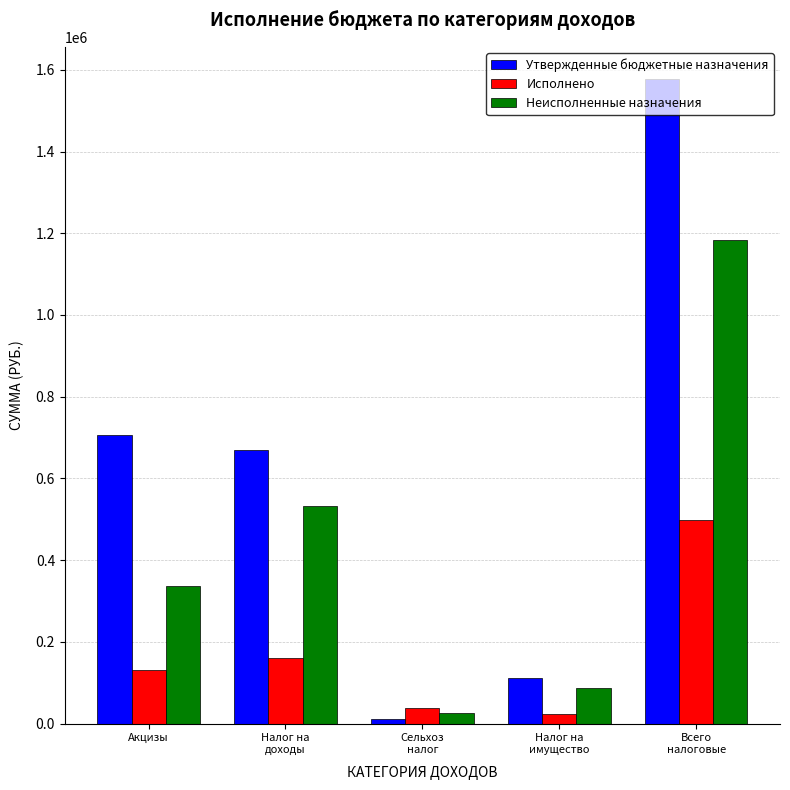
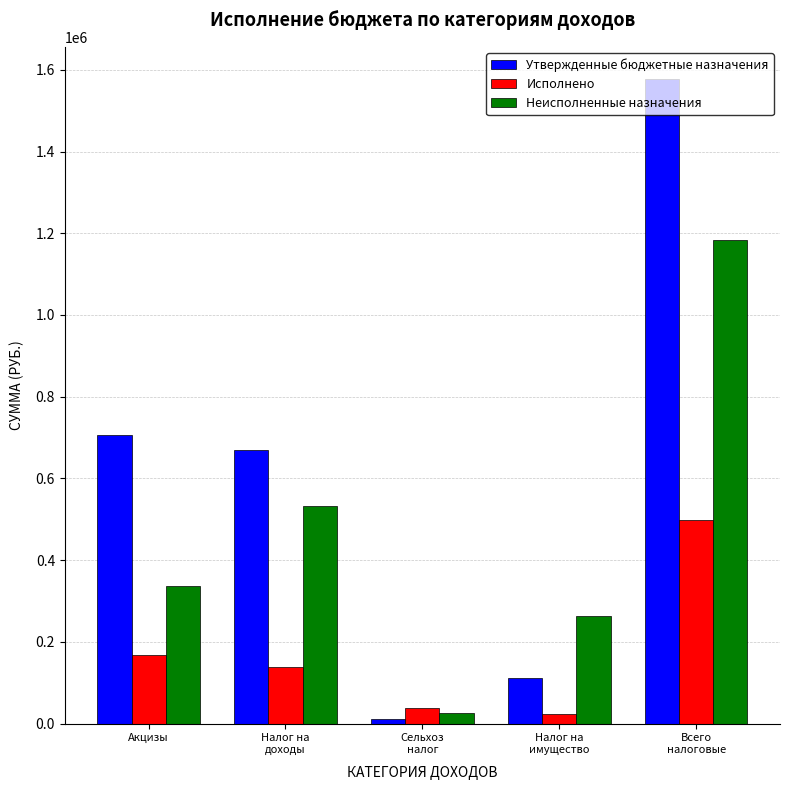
  {
    "Утвержденные бюджетные назначения": {
      "Акцизы": 710000,
      "Налог на доходы": 670000,
      "Сельхоз налог": 10000,
      "Налог на имущество": 110000
    },
    "Исполнено": {
-     "Акцизы": 130000,
-     "Налог на доходы": 160000,
+     "Акцизы": 170000,
+     "Налог на доходы": 140000,
      "Сельхоз налог": 40000,
      "Налог на имущество": 20000,
      "Всего налоговые": 500000
    },
    "Неисполненные назначения": {
      "Акцизы": 340000,
      "Налог на доходы": 530000,
      "Сельхоз налог": 30000,
-     "Налог на имущество": 90000,
+     "Налог на имущество": 260000,
      "Всего налоговые": 1180000
    }
  }
